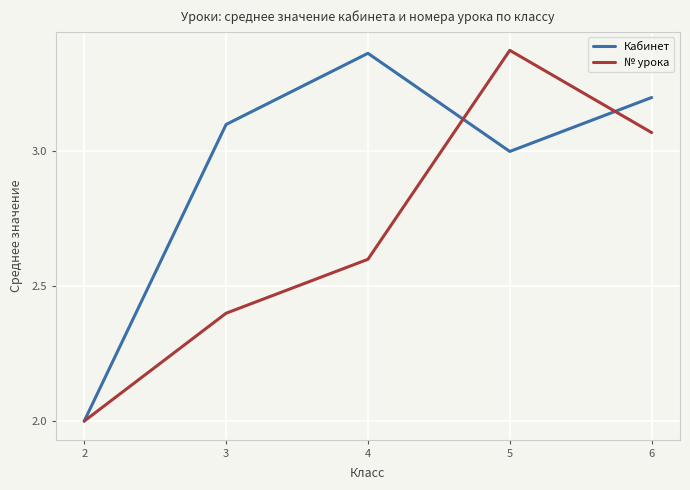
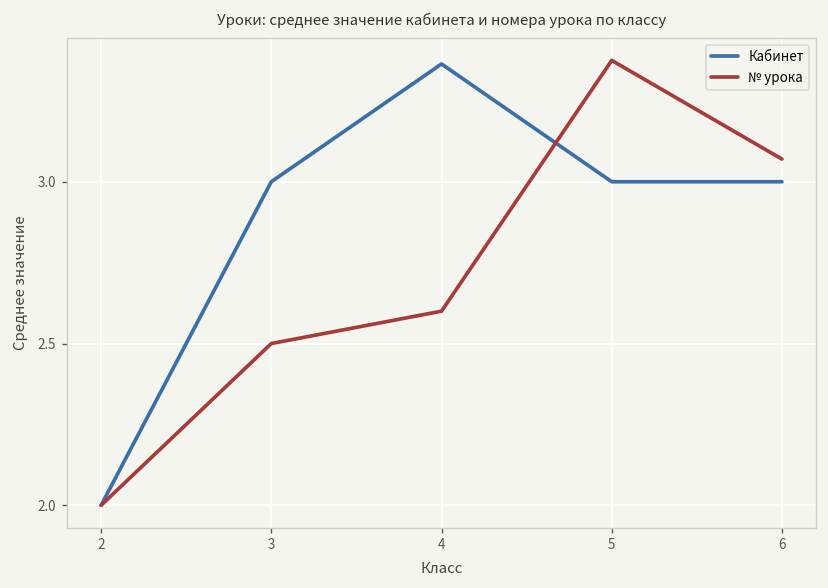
  {
    "Кабинет": {
-     "3": 3.1,
+     "3": 3.0,
      "4": 3.36,
      "5": 3.0,
-     "6": 3.2
+     "6": 3.0
    },
    "№ урока": {
-     "3": 2.4,
+     "3": 2.5,
      "4": 2.6,
      "5": 3.38,
      "6": 3.07
    }
  }
